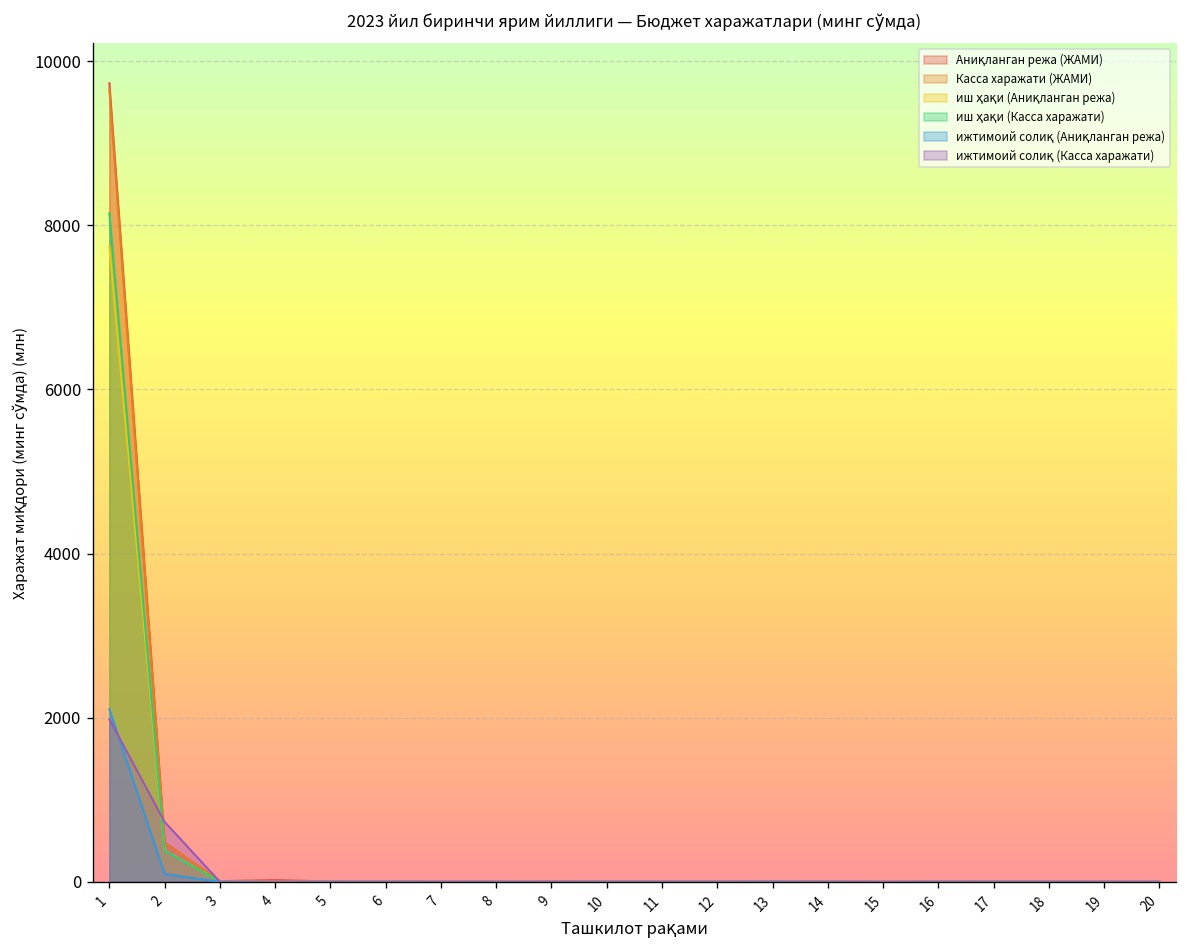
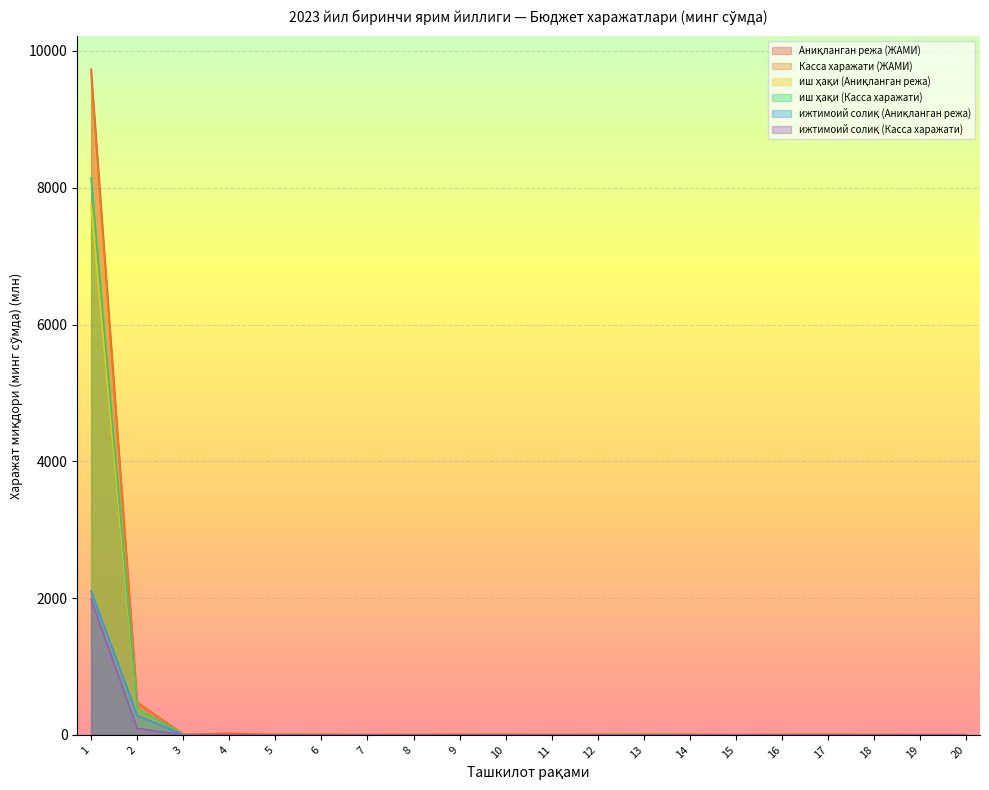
  {
    "иш ҳақи (Касса харажати)": {
      "1": 8100
    },
    "ижтимоий солиқ (Аниқланган режа)": {
      "1": 2100,
-     "2": 100
+     "2": 300
    },
    "ижтимоий солиқ (Касса харажати)": {
      "1": 2000,
-     "2": 700
+     "2": 100
    }
  }
